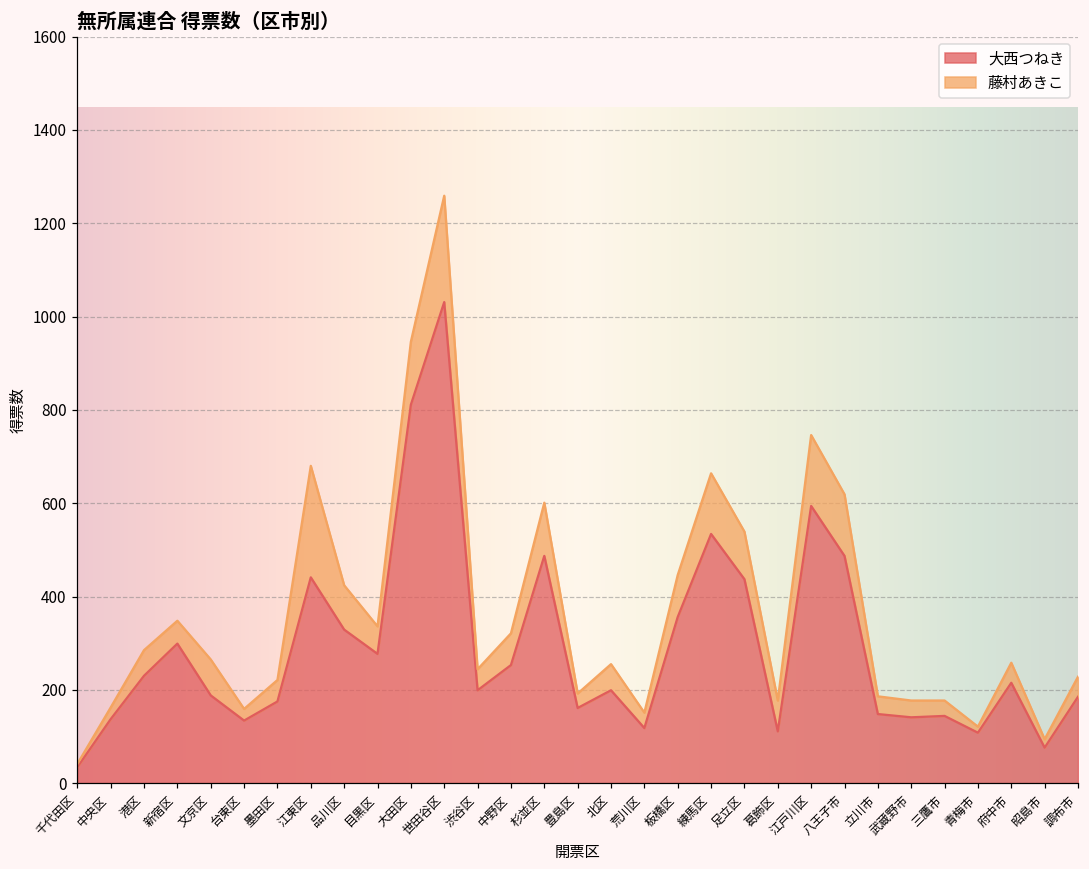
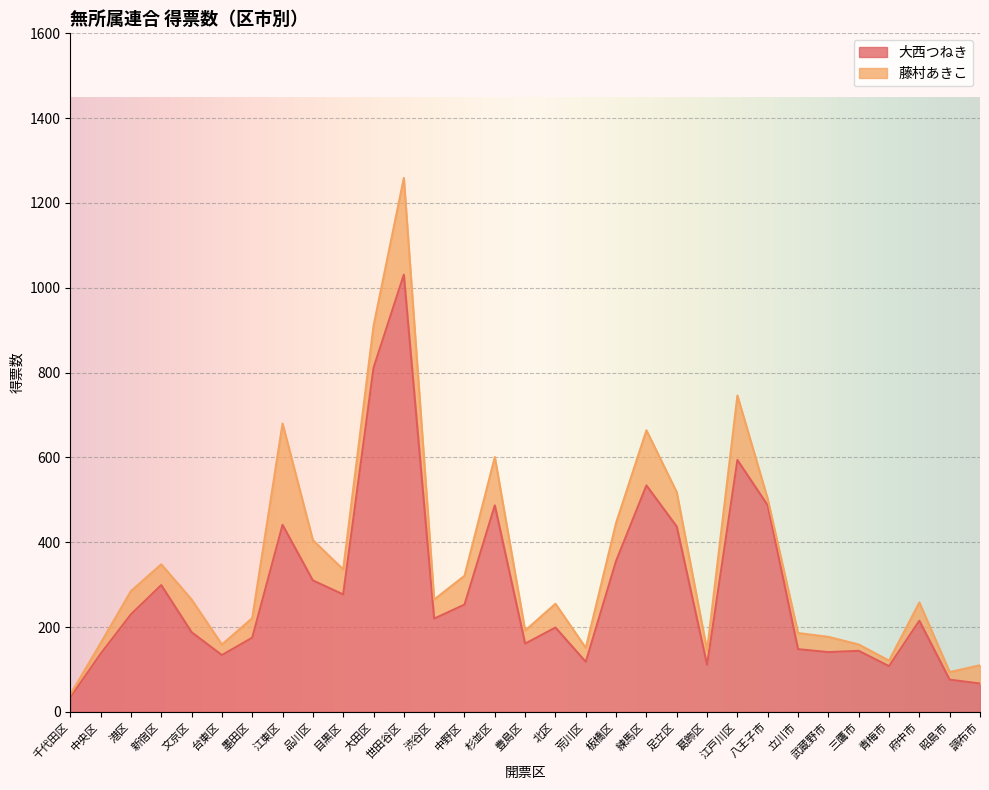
  {
    "大西つねき": {
      "千代田区": 30,
      "中央区": 140,
      "港区": 230,
      "新宿区": 300,
      "文京区": 190,
      "台東区": 130,
      "墨田区": 180,
      "江東区": 440,
-     "品川区": 330,
+     "品川区": 310,
      "目黒区": 280,
      "大田区": 810,
      "世田谷区": 1030,
-     "渋谷区": 200,
+     "渋谷区": 220,
      "中野区": 250,
      "杉並区": 490,
      "豊島区": 160,
      "北区": 200,
      "荒川区": 120,
      "板橋区": 360,
      "練馬区": 530,
      "足立区": 440,
      "葛飾区": 110,
      "江戸川区": 590,
      "八王子市": 490,
      "立川市": 150,
      "武蔵野市": 140,
      "三鷹市": 140,
      "青梅市": 110,
      "府中市": 220,
      "昭島市": 80,
-     "調布市": 190
+     "調布市": 70
    },
    "藤村あきこ": {
      "千代田区": 10,
      "中央区": 30,
      "港区": 60,
      "新宿区": 50,
      "文京区": 80,
      "台東区": 30,
      "墨田区": 50,
      "江東区": 240,
      "品川区": 100,
      "目黒区": 60,
-     "大田区": 140,
+     "大田区": 100,
      "世田谷区": 230,
      "渋谷区": 50,
      "中野区": 70,
      "杉並区": 110,
      "豊島区": 30,
      "北区": 60,
      "荒川区": 30,
      "板橋区": 90,
      "練馬区": 130,
-     "足立区": 100,
-     "葛飾区": 70,
+     "足立区": 80,
+     "葛飾区": 30,
      "江戸川区": 150,
-     "八王子市": 130,
+     "八王子市": 20,
      "立川市": 40,
      "武蔵野市": 40,
-     "三鷹市": 30,
+     "三鷹市": 20,
      "青梅市": 10,
      "府中市": 40,
      "昭島市": 20,
      "調布市": 40
    }
  }
